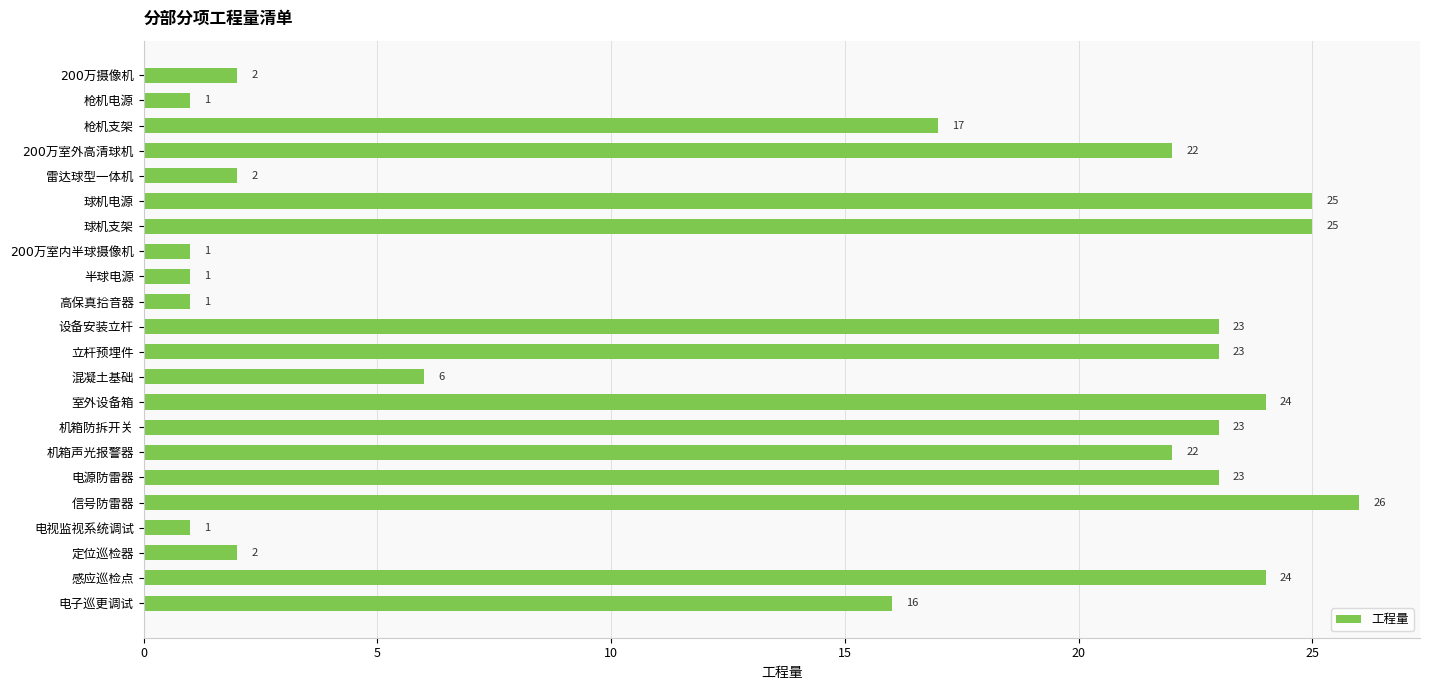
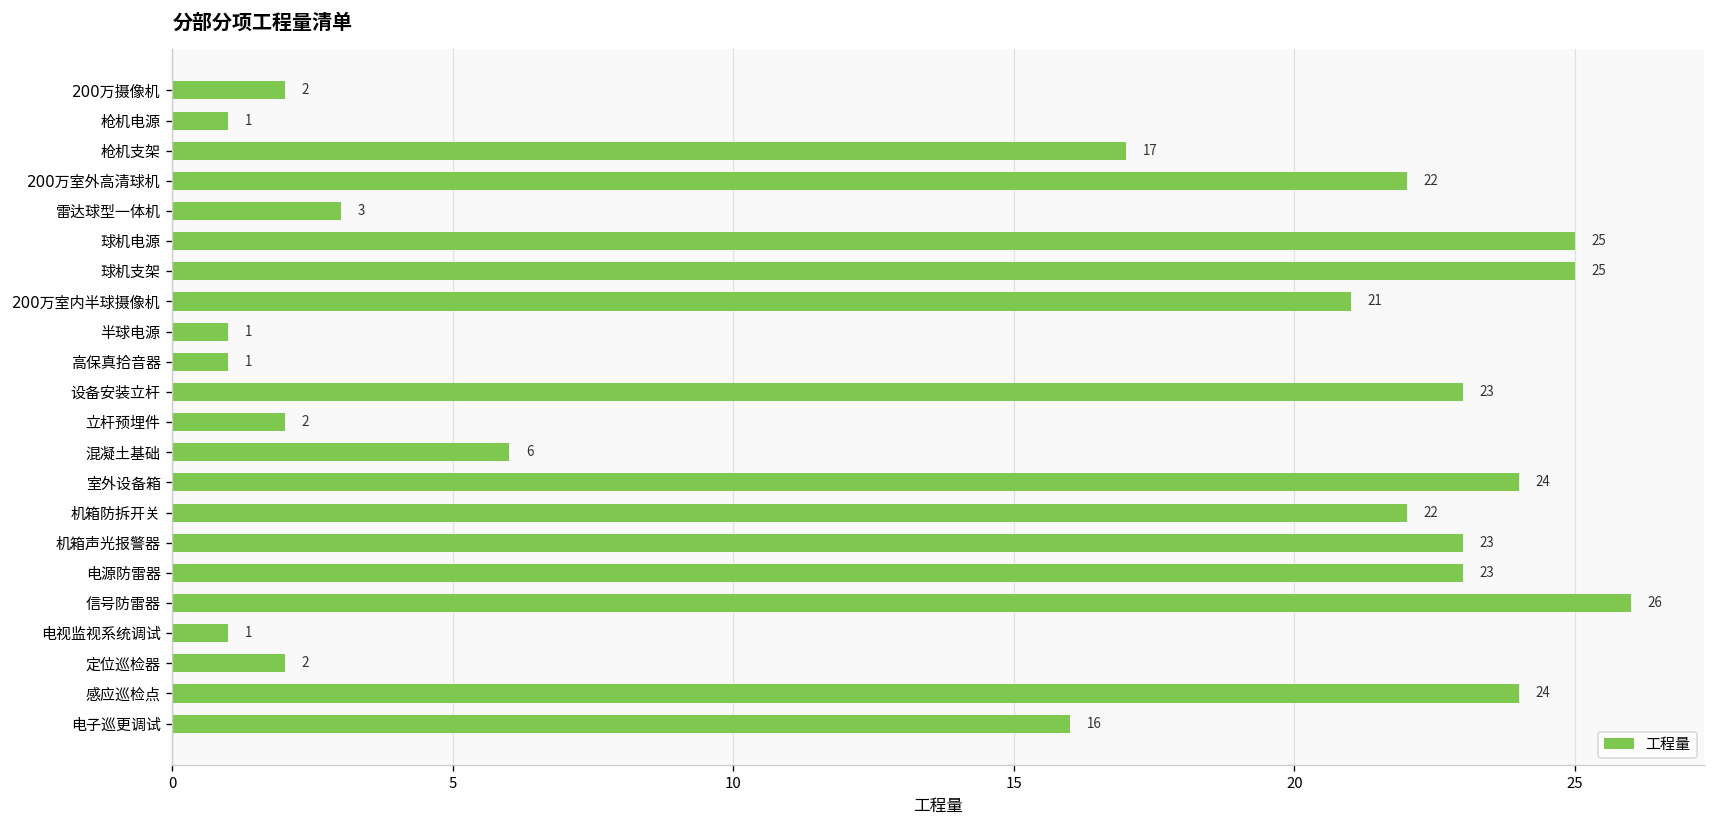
  {
    "200万摄像机": 2,
    "枪机电源": 1,
    "枪机支架": 17,
    "200万室外高清球机": 22,
-   "雷达球型一体机": 2,
+   "雷达球型一体机": 3,
    "球机电源": 25,
    "球机支架": 25,
-   "200万室内半球摄像机": 1,
+   "200万室内半球摄像机": 21,
    "半球电源": 1,
    "高保真拾音器": 1,
    "设备安装立杆": 23,
-   "立杆预埋件": 23,
+   "立杆预埋件": 2,
    "混凝土基础": 6,
    "室外设备箱": 24,
-   "机箱防拆开关": 23,
-   "机箱声光报警器": 22,
+   "机箱防拆开关": 22,
+   "机箱声光报警器": 23,
    "电源防雷器": 23,
    "信号防雷器": 26,
    "电视监视系统调试": 1,
    "定位巡检器": 2,
    "感应巡检点": 24,
    "电子巡更调试": 16
  }
